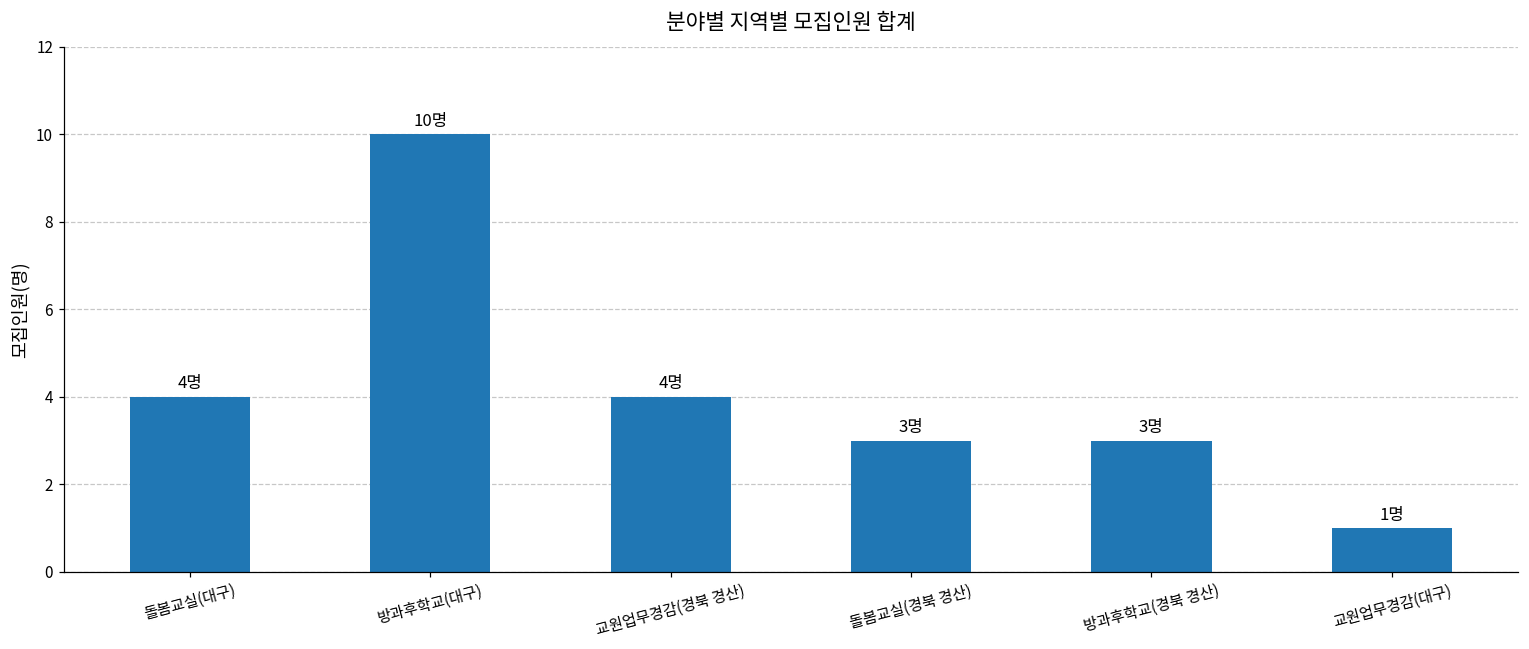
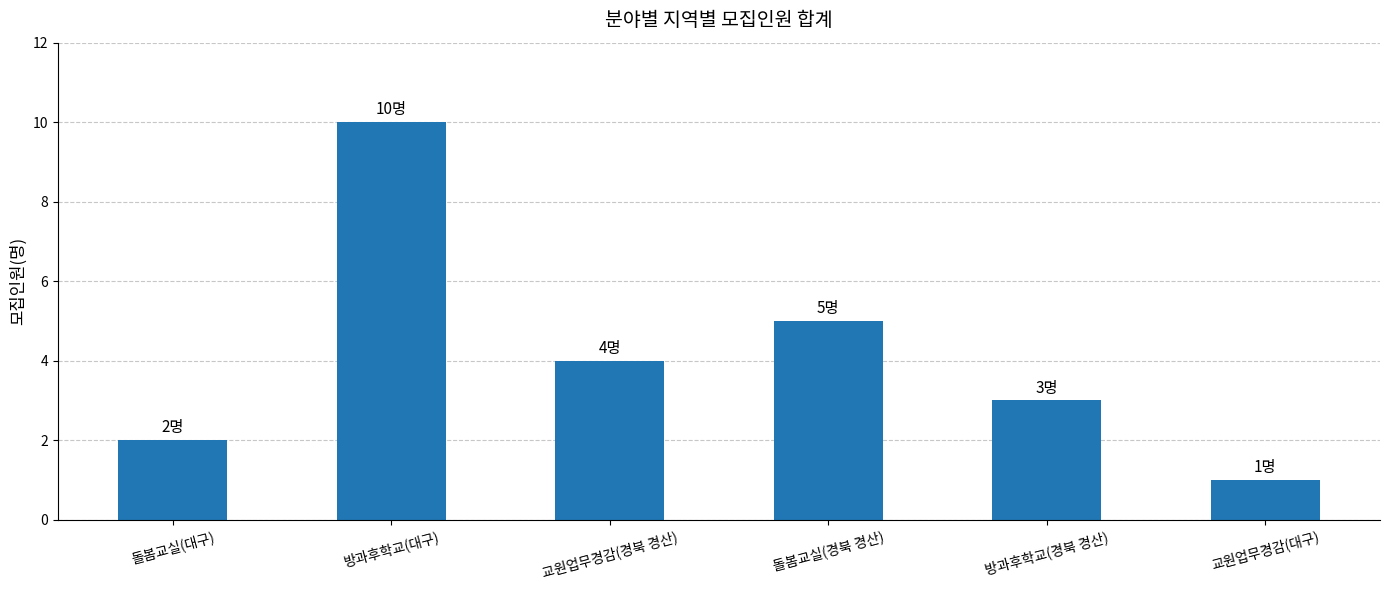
  {
-   "돌봄교실(대구)": "4명",
+   "돌봄교실(대구)": "2명",
    "방과후학교(대구)": "10명",
    "교원업무경감(경북 경산)": "4명",
-   "돌봄교실(경북 경산)": "3명",
+   "돌봄교실(경북 경산)": "5명",
    "방과후학교(경북 경산)": "3명",
    "교원업무경감(대구)": "1명"
  }
